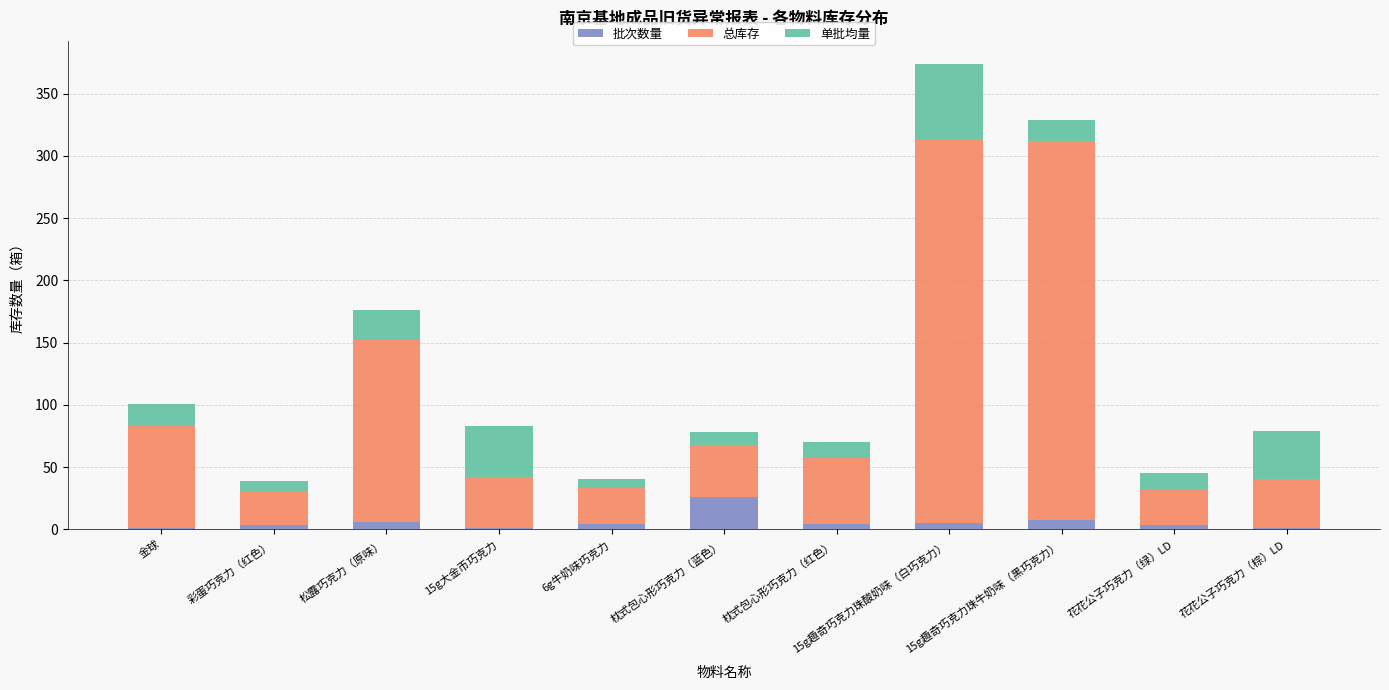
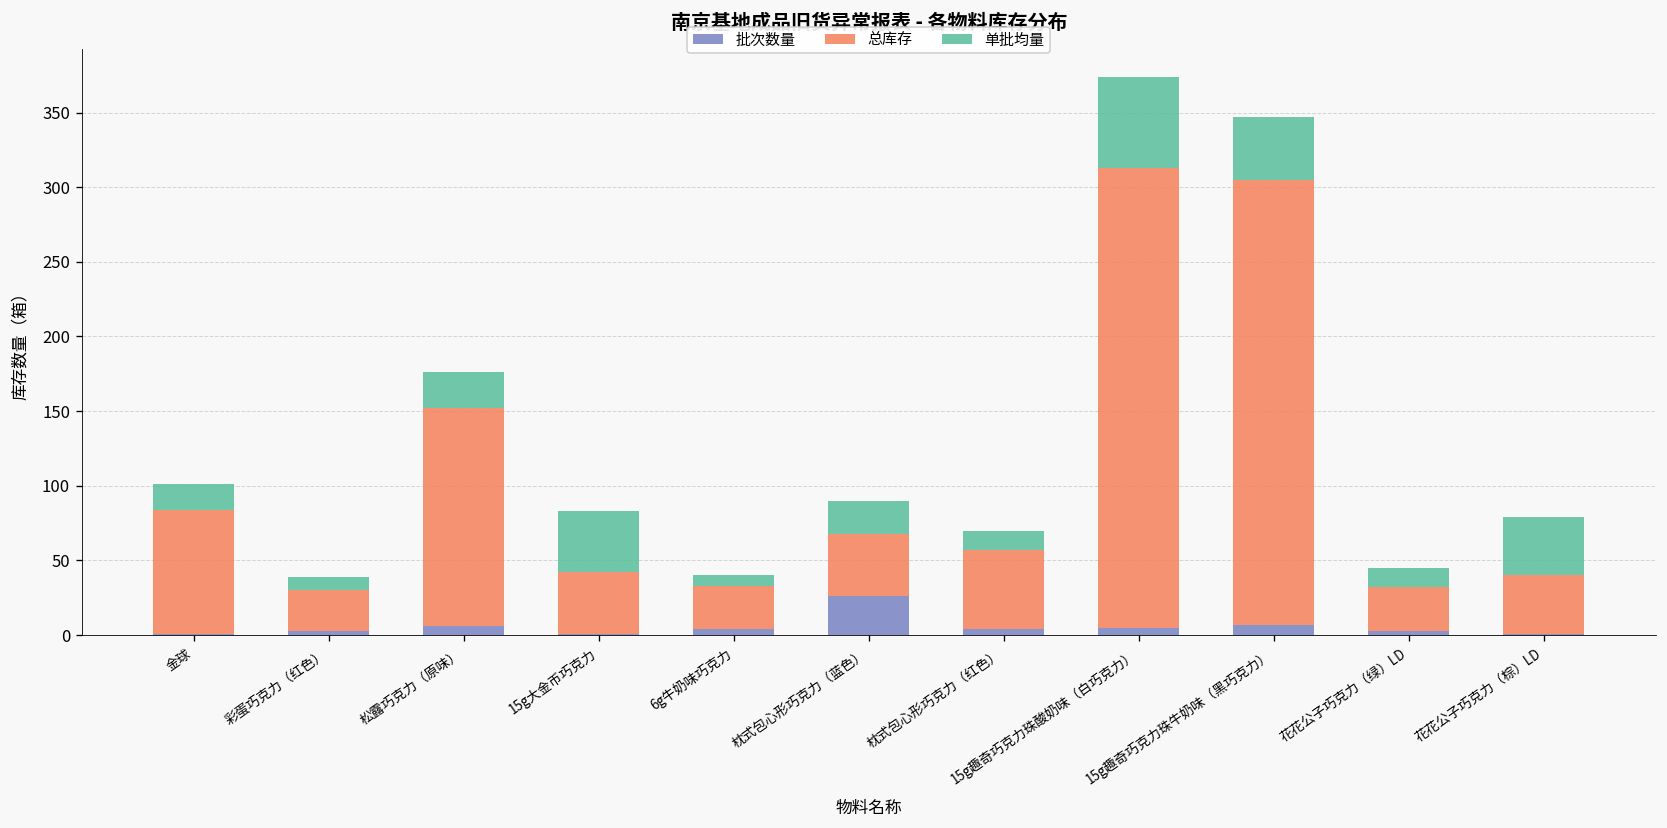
  {
    "批次数量": {
      "彩蛋巧克力（红色）": 3,
      "松露巧克力（原味）": 6,
      "6g牛奶味巧克力": 4,
      "枕式包心形巧克力（蓝色）": 26,
      "枕式包心形巧克力（红色）": 4,
      "15g趣奇巧克力珠酸奶味（白巧克力）": 5,
      "15g趣奇巧克力珠牛奶味（黑巧克力）": 7,
      "花花公子巧克力（绿）LD": 3
    },
    "总库存": {
      "金球": 83,
      "彩蛋巧克力（红色）": 27,
      "松露巧克力（原味）": 146,
      "15g大金币巧克力": 41,
      "6g牛奶味巧克力": 29,
      "枕式包心形巧克力（蓝色）": 42,
      "枕式包心形巧克力（红色）": 53,
      "15g趣奇巧克力珠酸奶味（白巧克力）": 308,
-     "15g趣奇巧克力珠牛奶味（黑巧克力）": 305,
+     "15g趣奇巧克力珠牛奶味（黑巧克力）": 298,
      "花花公子巧克力（绿）LD": 29,
      "花花公子巧克力（棕）LD": 39
    },
    "单批均量": {
      "金球": 17,
      "彩蛋巧克力（红色）": 9,
      "松露巧克力（原味）": 24,
      "15g大金币巧克力": 41,
      "6g牛奶味巧克力": 7,
-     "枕式包心形巧克力（蓝色）": 10,
+     "枕式包心形巧克力（蓝色）": 22,
      "枕式包心形巧克力（红色）": 13,
      "15g趣奇巧克力珠酸奶味（白巧克力）": 61,
-     "15g趣奇巧克力珠牛奶味（黑巧克力）": 17,
+     "15g趣奇巧克力珠牛奶味（黑巧克力）": 42,
      "花花公子巧克力（绿）LD": 13,
      "花花公子巧克力（棕）LD": 39
    }
  }
